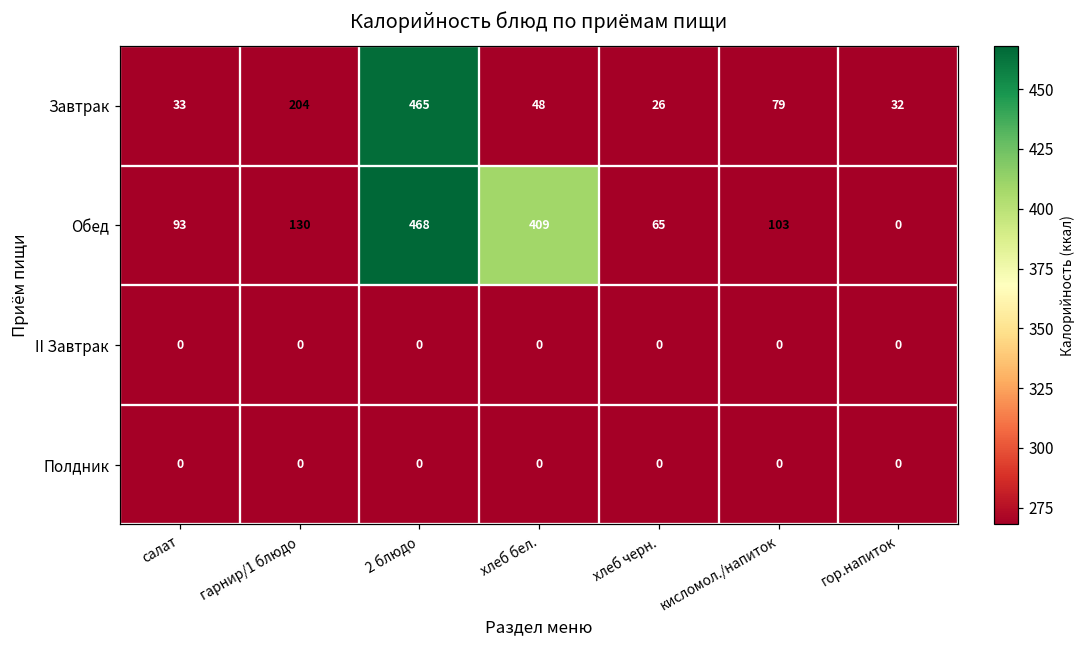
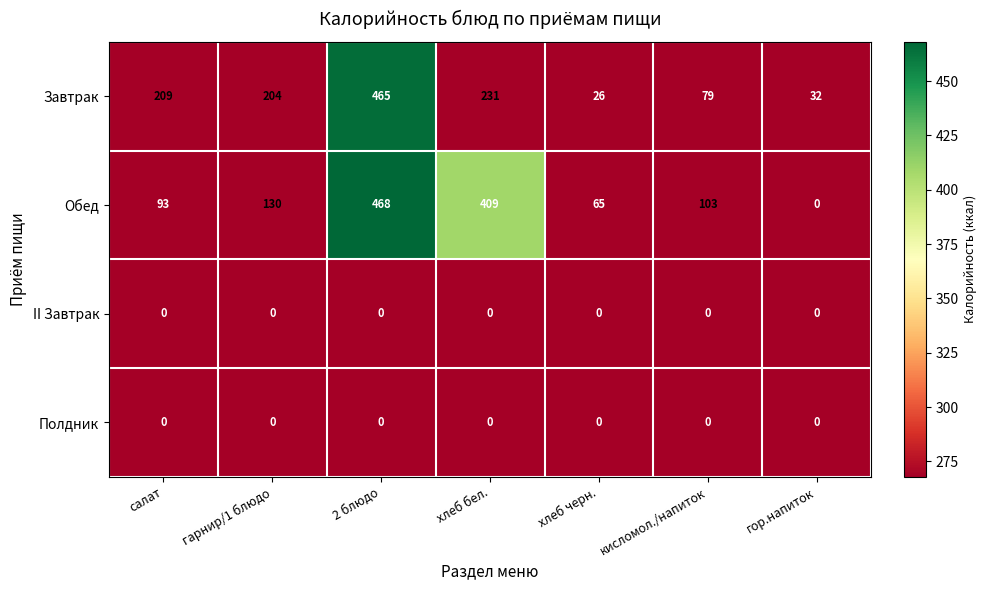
  {
    "Завтрак": {
-     "салат": 33,
+     "салат": 209,
      "гарнир/1 блюдо": 204,
      "2 блюдо": 465,
-     "хлеб бел.": 48,
+     "хлеб бел.": 231,
      "хлеб черн.": 26,
      "кисломол./напиток": 79,
      "гор.напиток": 32
    },
    "Обед": {
      "салат": 93,
      "гарнир/1 блюдо": 130,
      "2 блюдо": 468,
      "хлеб бел.": 409,
      "хлеб черн.": 65,
      "кисломол./напиток": 103,
      "гор.напиток": 0
    },
    "II Завтрак": {
      "салат": 0,
      "гарнир/1 блюдо": 0,
      "2 блюдо": 0,
      "хлеб бел.": 0,
      "хлеб черн.": 0,
      "кисломол./напиток": 0,
      "гор.напиток": 0
    },
    "Полдник": {
      "салат": 0,
      "гарнир/1 блюдо": 0,
      "2 блюдо": 0,
      "хлеб бел.": 0,
      "хлеб черн.": 0,
      "кисломол./напиток": 0,
      "гор.напиток": 0
    }
  }
